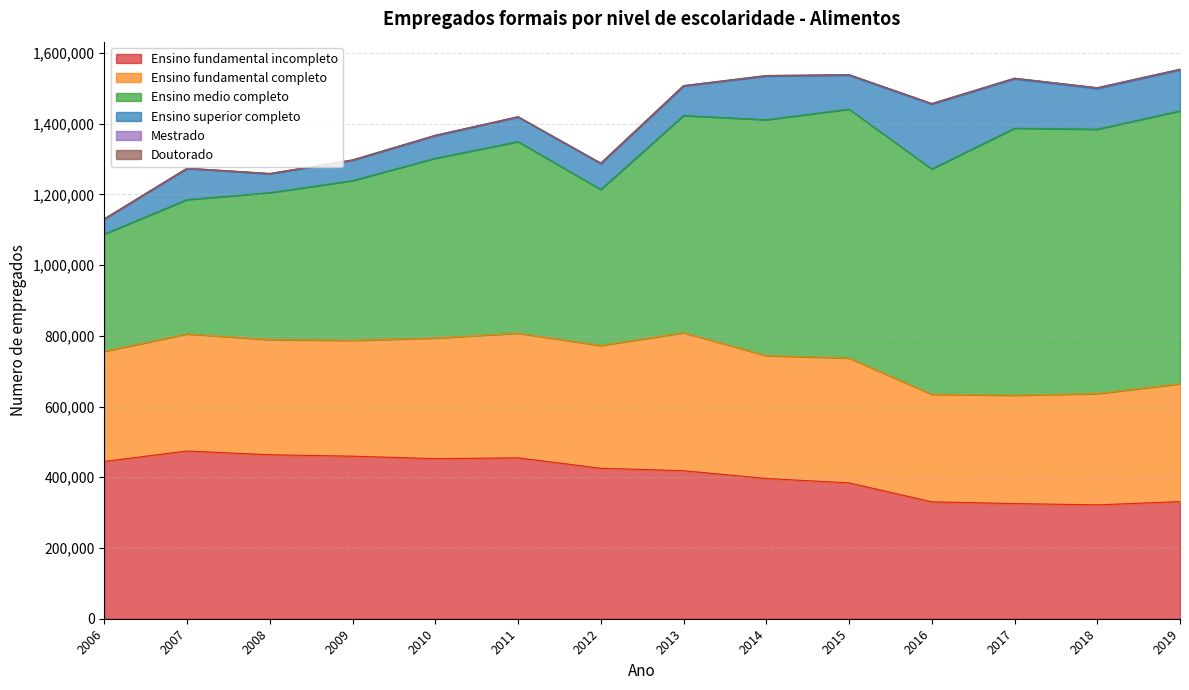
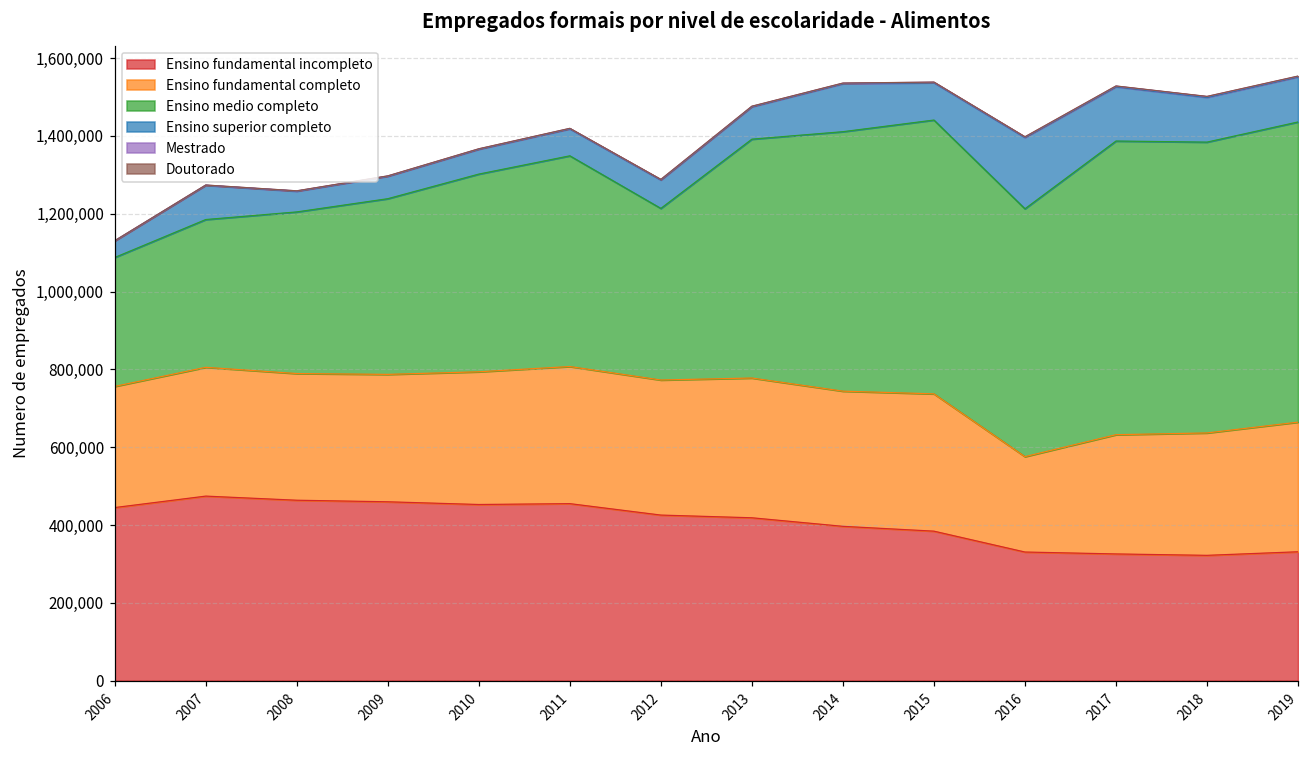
  {
    "Ensino fundamental incompleto": {
      "2006": "440,000",
      "2007": "470,000",
      "2008": "460,000",
      "2009": "460,000",
      "2010": "450,000",
      "2011": "450,000",
      "2012": "430,000",
      "2013": "420,000",
      "2014": "400,000",
      "2015": "380,000",
      "2016": "330,000",
      "2017": "330,000",
      "2018": "320,000",
      "2019": "330,000"
    },
    "Ensino fundamental completo": {
      "2006": "310,000",
      "2007": "330,000",
      "2008": "330,000",
      "2009": "330,000",
      "2010": "340,000",
      "2011": "350,000",
      "2012": "350,000",
-     "2013": "390,000",
+     "2013": "360,000",
      "2014": "350,000",
      "2015": "350,000",
-     "2016": "300,000",
+     "2016": "250,000",
      "2017": "310,000",
      "2018": "310,000",
      "2019": "330,000"
    },
    "Ensino medio completo": {
      "2006": "330,000",
      "2007": "380,000",
      "2008": "420,000",
      "2009": "450,000",
      "2010": "510,000",
      "2011": "540,000",
      "2012": "440,000",
      "2013": "610,000",
      "2014": "670,000",
      "2015": "700,000",
      "2016": "640,000",
      "2017": "750,000",
      "2018": "750,000",
      "2019": "770,000"
    }
  }
